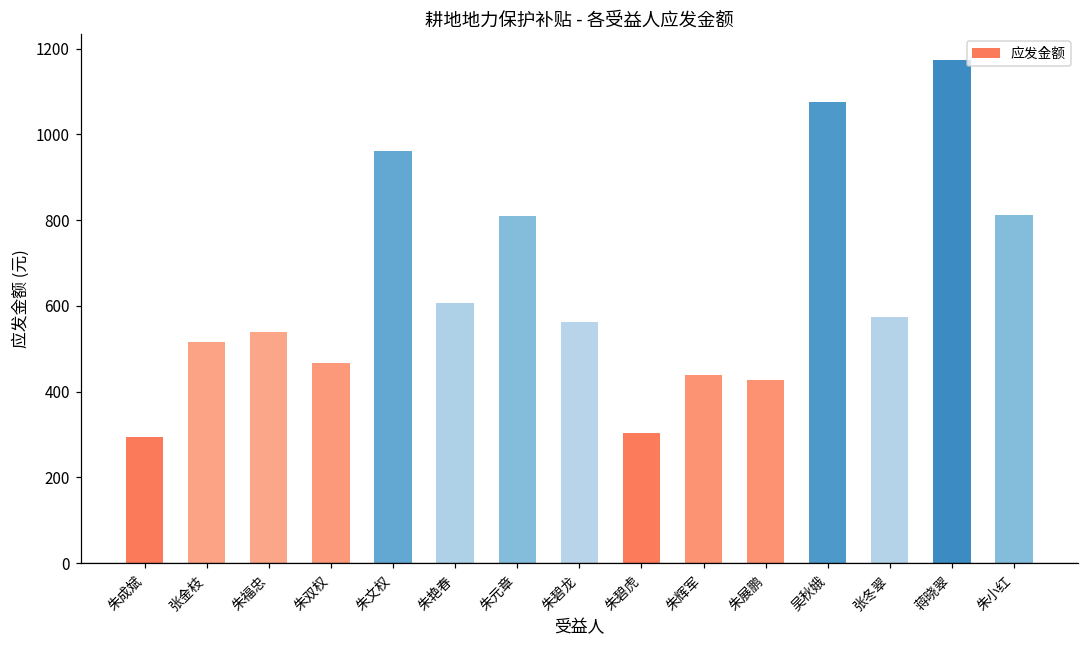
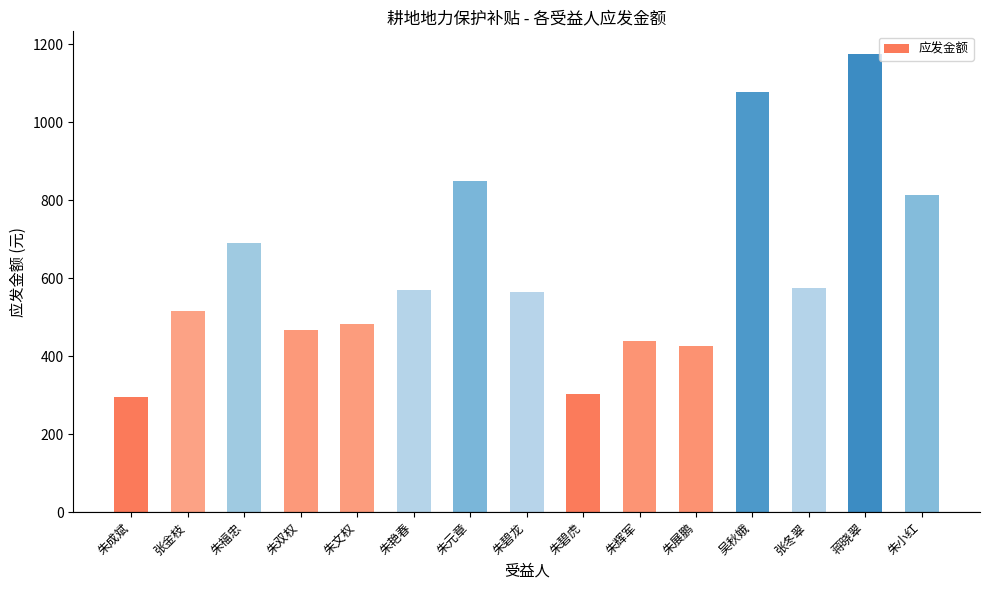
  {
    "朱成斌": 290,
    "张金枝": 520,
-   "朱福忠": 540,
+   "朱福忠": 690,
    "朱双权": 470,
-   "朱文权": 960,
-   "朱艳春": 610,
-   "朱元章": 810,
+   "朱文权": 480,
+   "朱艳春": 570,
+   "朱元章": 850,
    "朱碧龙": 560,
    "朱碧虎": 300,
    "朱辉军": 440,
    "朱展鹏": 430,
    "吴秋娥": 1080,
    "张冬翠": 570,
    "蒋晓翠": 1170,
    "朱小红": 810
  }
